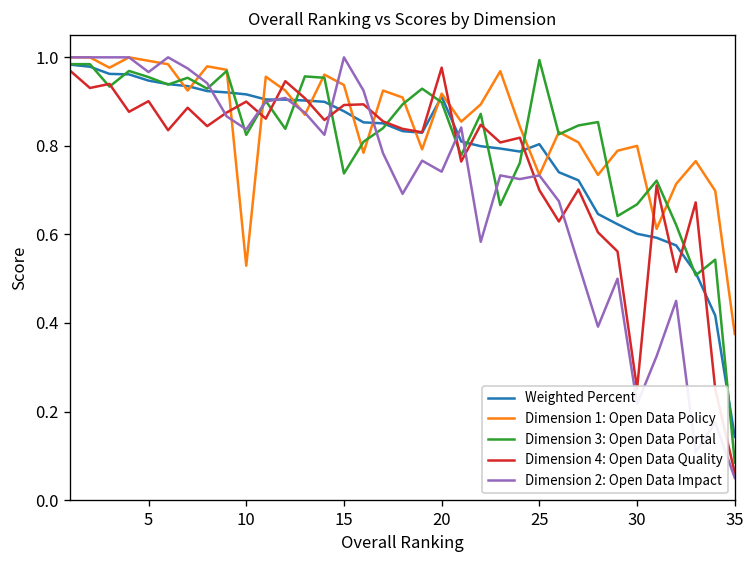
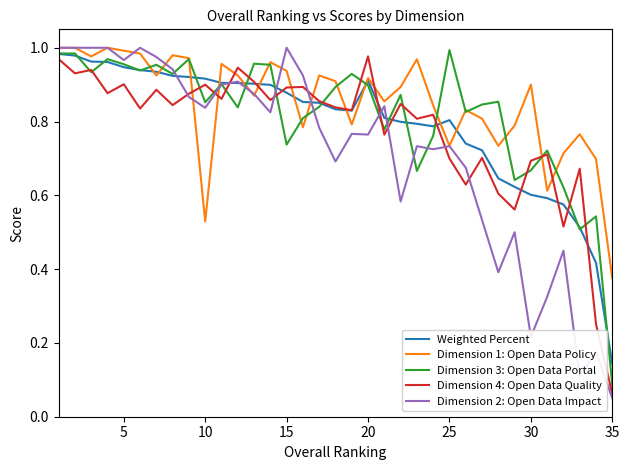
  {
    "Weighted Percent": {
      "5": 0.95,
      "10": 0.92,
      "15": 0.88,
      "25": 0.80,
      "30": 0.60,
      "35": 0.14
    },
    "Dimension 1: Open Data Policy": {
      "5": 0.99,
      "10": 0.53,
      "15": 0.94,
-     "30": 0.8,
+     "30": 0.9,
      "35": 0.38
    },
    "Dimension 3: Open Data Portal": {
      "5": 0.96,
-     "10": 0.82,
+     "10": 0.85,
      "15": 0.74,
      "20": 0.90,
      "25": 0.99,
      "30": 0.67,
      "35": 0.08
    },
    "Dimension 4: Open Data Quality": {
      "5": 0.90,
      "10": 0.90,
      "15": 0.89,
      "20": 0.98,
      "25": 0.70,
-     "30": 0.25,
+     "30": 0.69,
      "35": 0.06
    },
    "Dimension 2: Open Data Impact": {
      "5": 0.97,
      "10": 0.84,
      "15": 1.00,
-     "20": 0.74,
+     "20": 0.76,
      "35": 0.05
    }
  }
